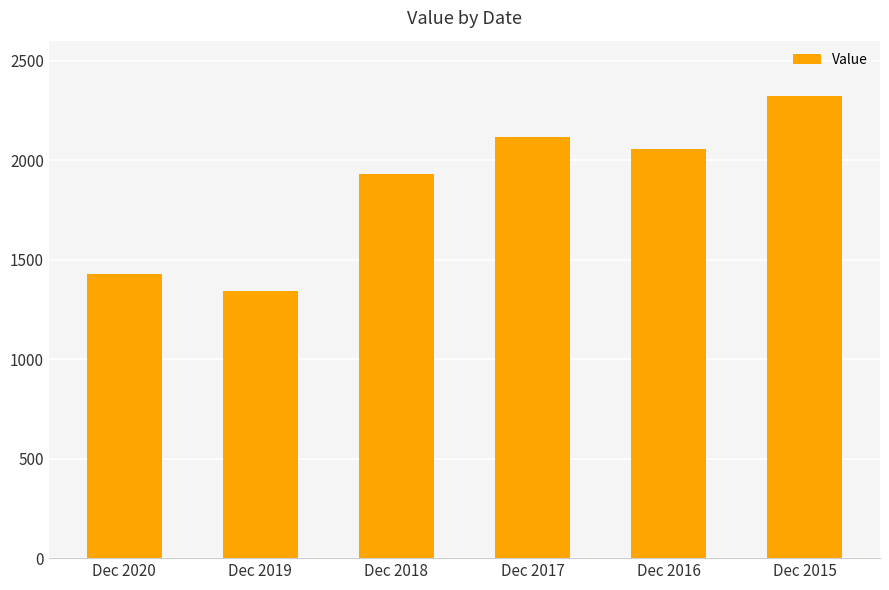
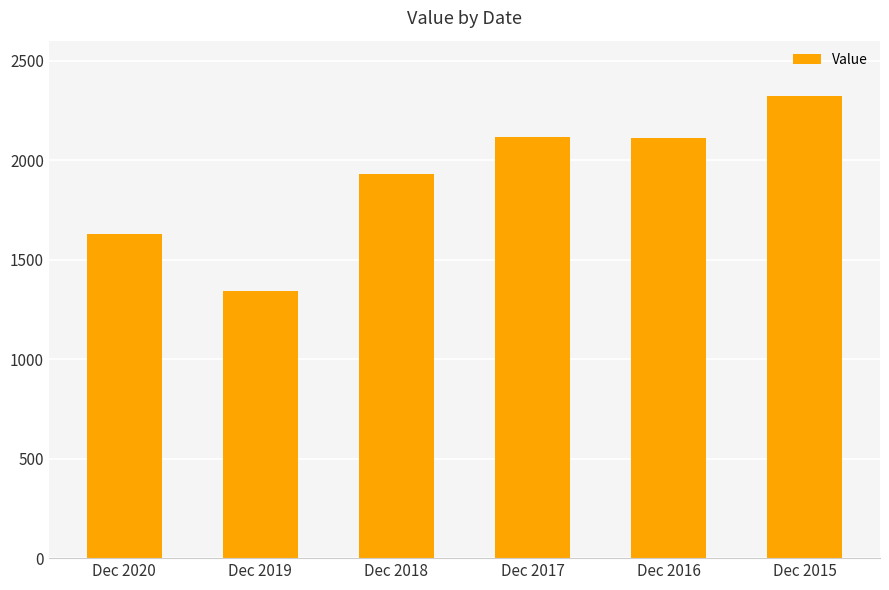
  {
-   "Dec 2020": 1430,
+   "Dec 2020": 1630,
    "Dec 2019": 1340,
    "Dec 2018": 1930,
    "Dec 2017": 2120,
-   "Dec 2016": 2050,
+   "Dec 2016": 2110,
    "Dec 2015": 2320
  }
